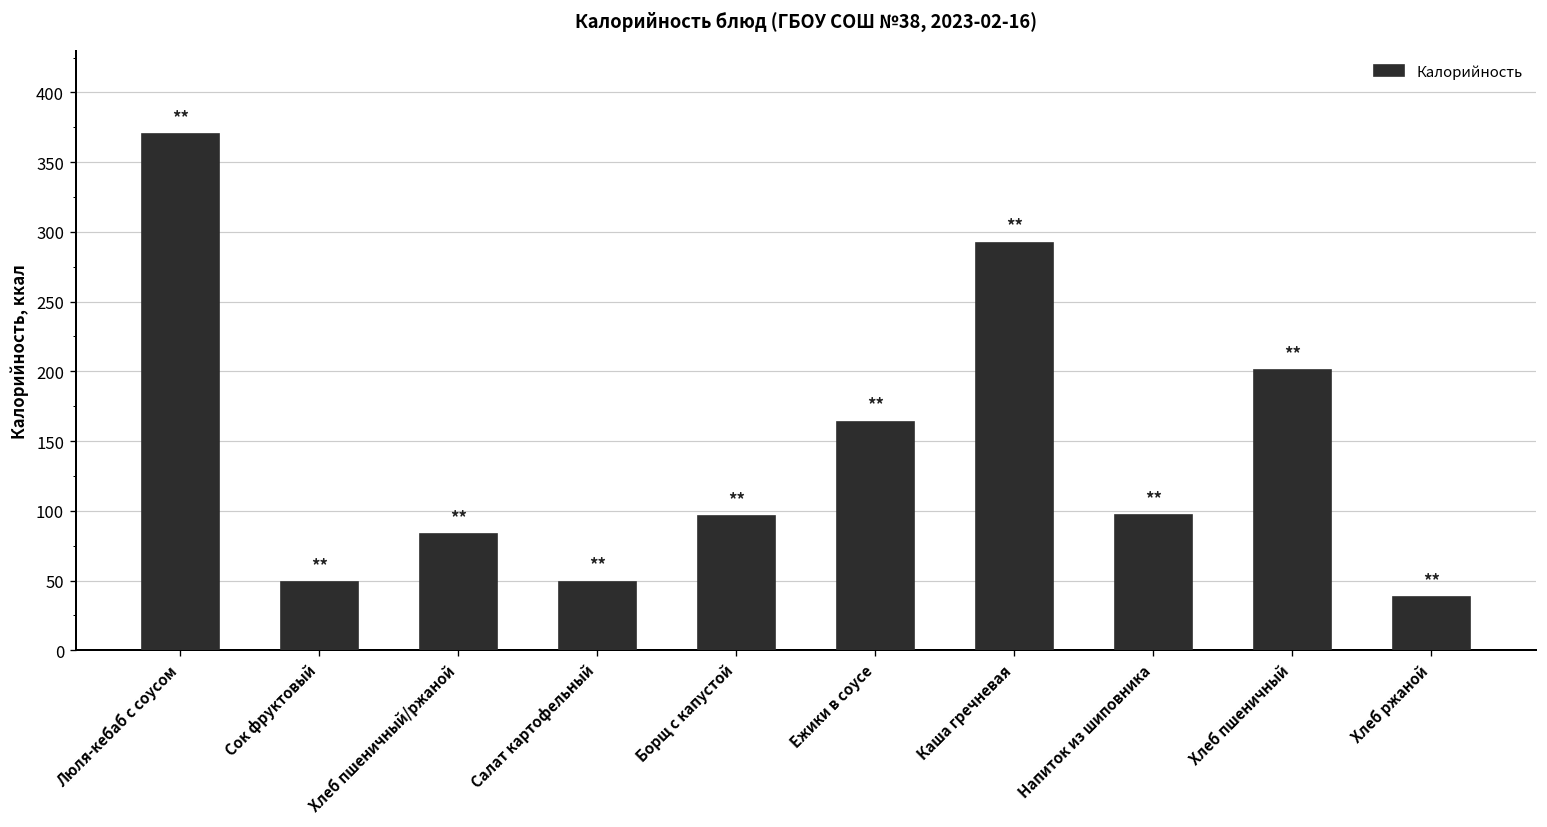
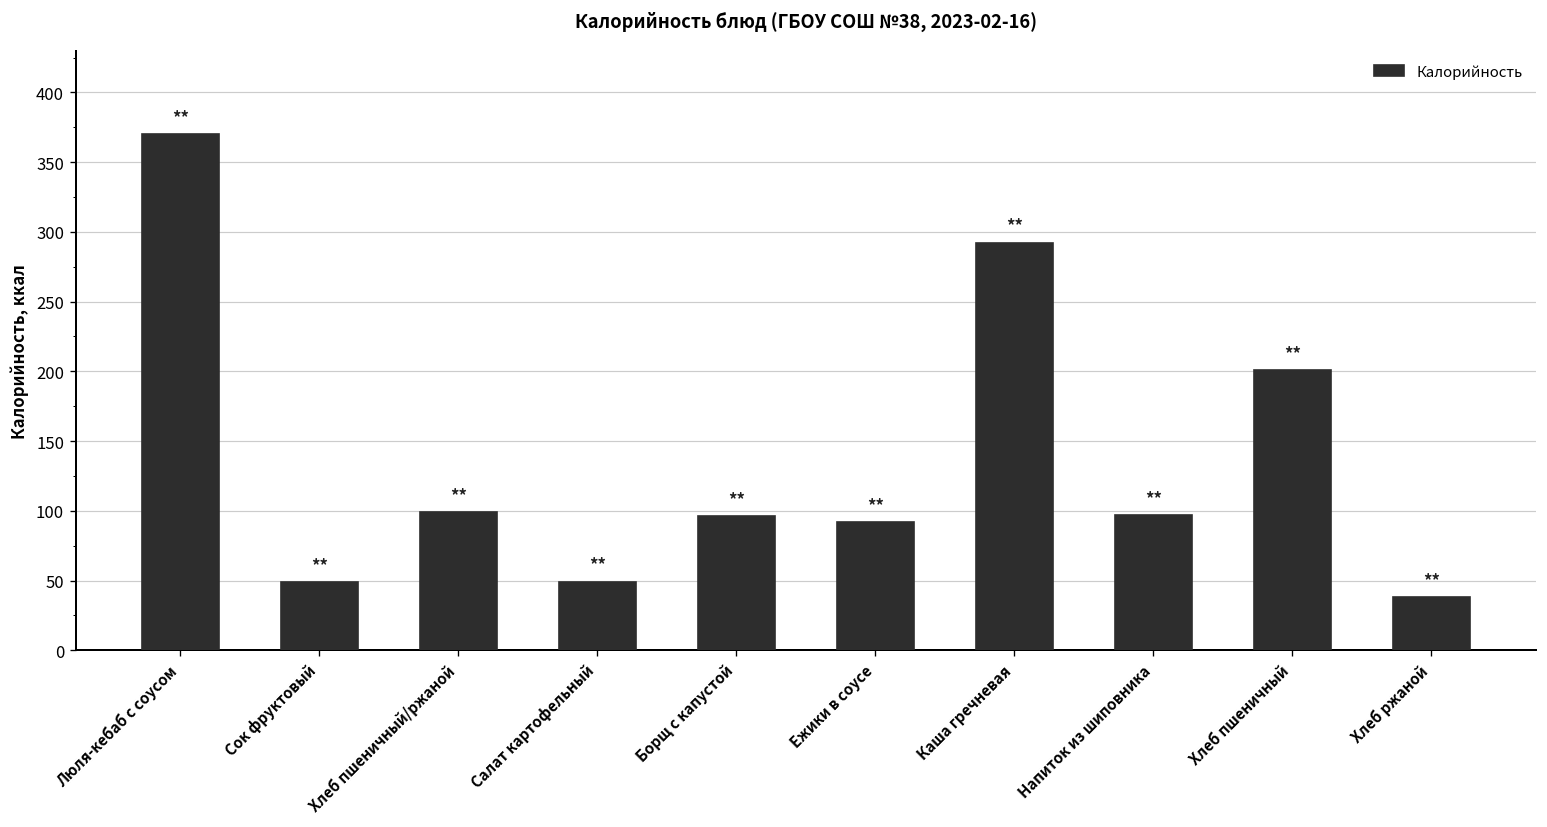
  {
    "Люля-кебаб с соусом": 370,
    "Сок фруктовый": 49,
-   "Хлеб пшеничный/ржаной": 83,
+   "Хлеб пшеничный/ржаной": 99,
    "Салат картофельный": 49,
    "Борщ с капустой": 96,
-   "Ежики в соусе": 164,
+   "Ежики в соусе": 92,
    "Каша гречневая": 292,
    "Напиток из шиповника": 97,
    "Хлеб пшеничный": 201,
    "Хлеб ржаной": 38
  }
